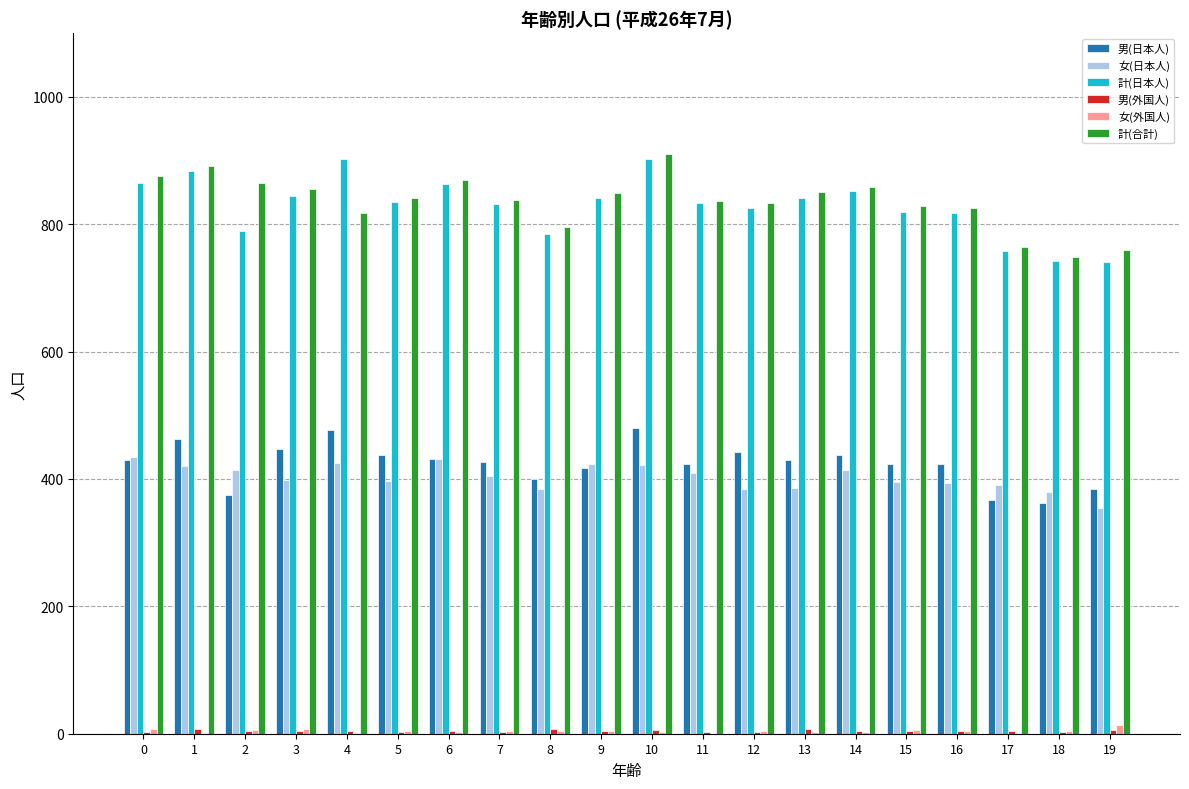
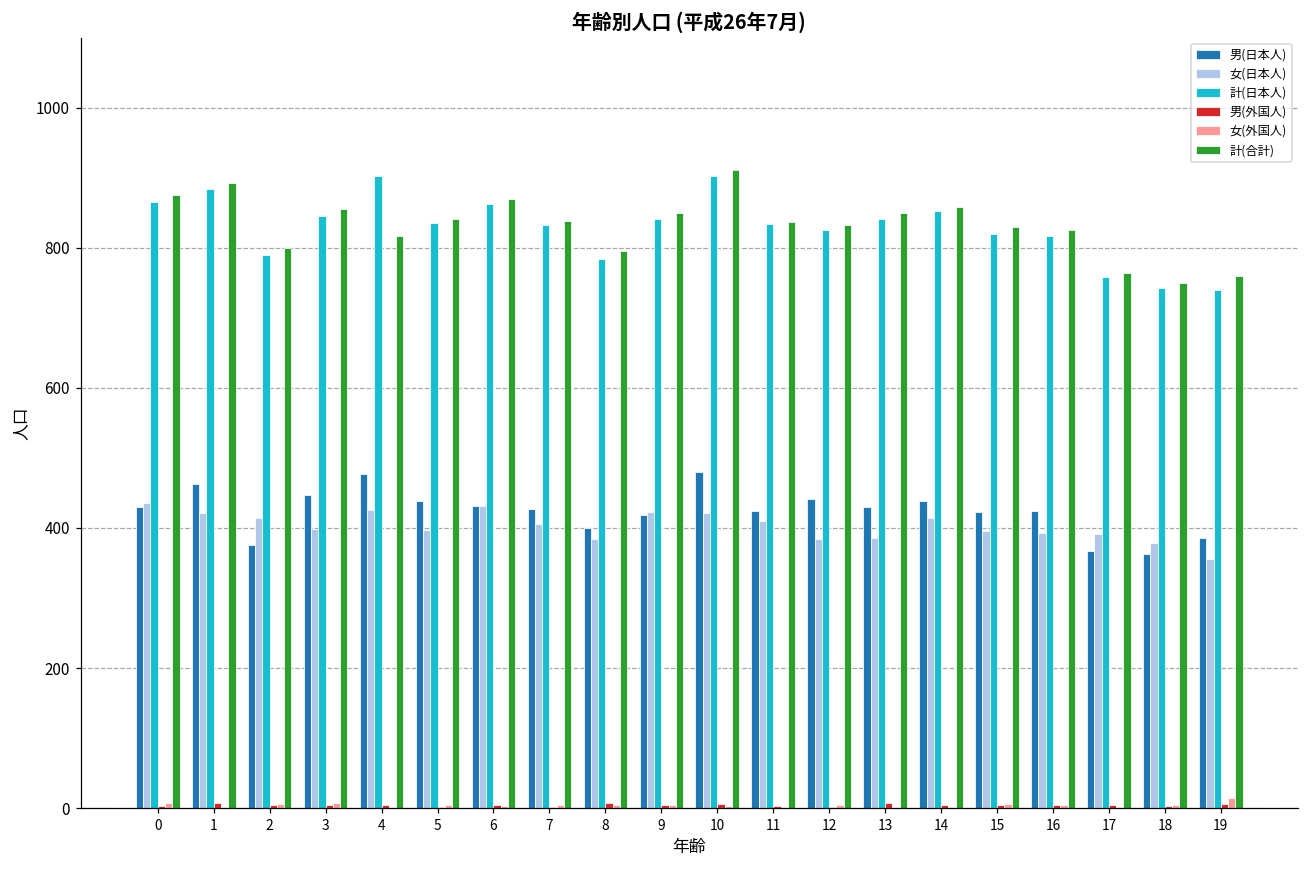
  {
    "男(日本人)": {
      "0": 430,
      "1": 460,
      "2": 380,
      "3": 450,
      "4": 480,
      "5": 440,
      "6": 430,
      "7": 430,
      "8": 400,
      "9": 420,
      "10": 480,
      "11": 420,
      "12": 440,
      "13": 430,
      "14": 440,
      "15": 420,
      "16": 420,
      "17": 370,
      "18": 360,
      "19": 390
    },
    "女(日本人)": {
      "0": 440,
      "1": 420,
      "2": 410,
      "3": 400,
      "4": 430,
      "5": 400,
      "6": 430,
      "7": 410,
      "8": 380,
      "9": 420,
      "10": 420,
      "11": 410,
      "12": 380,
      "13": 390,
      "14": 410,
      "15": 400,
      "16": 390,
      "17": 390,
      "18": 380,
      "19": 360
    },
    "計(日本人)": {
      "0": 870,
      "1": 880,
      "2": 790,
      "3": 850,
      "4": 900,
      "5": 840,
      "6": 860,
      "7": 830,
      "8": 780,
      "9": 840,
      "10": 900,
      "11": 830,
      "12": 830,
      "13": 840,
      "14": 850,
      "15": 820,
      "16": 820,
      "17": 760,
      "18": 740,
      "19": 740
    },
    "男(外国人)": {
      "1": 10,
      "2": 10,
      "3": 0,
      "4": 0,
      "6": 0,
      "8": 10,
      "9": 0,
      "10": 10,
      "13": 10,
      "14": 0,
      "15": 0,
      "16": 0,
      "17": 10,
      "19": 10
    },
    "女(外国人)": {
      "0": 10,
      "2": 10,
      "3": 10,
      "5": 0,
      "7": 0,
      "8": 0,
      "9": 0,
      "11": 0,
      "12": 10,
      "15": 10,
      "16": 0,
      "18": 0,
      "19": 10
    },
    "計(合計)": {
      "0": 880,
      "1": 890,
-     "2": 870,
+     "2": 800,
      "3": 860,
      "4": 820,
      "5": 840,
      "6": 870,
      "7": 840,
      "8": 800,
      "9": 850,
      "10": 910,
      "11": 840,
      "12": 830,
      "13": 850,
      "14": 860,
      "15": 830,
      "16": 830,
      "17": 760,
      "18": 750,
      "19": 760
    }
  }
